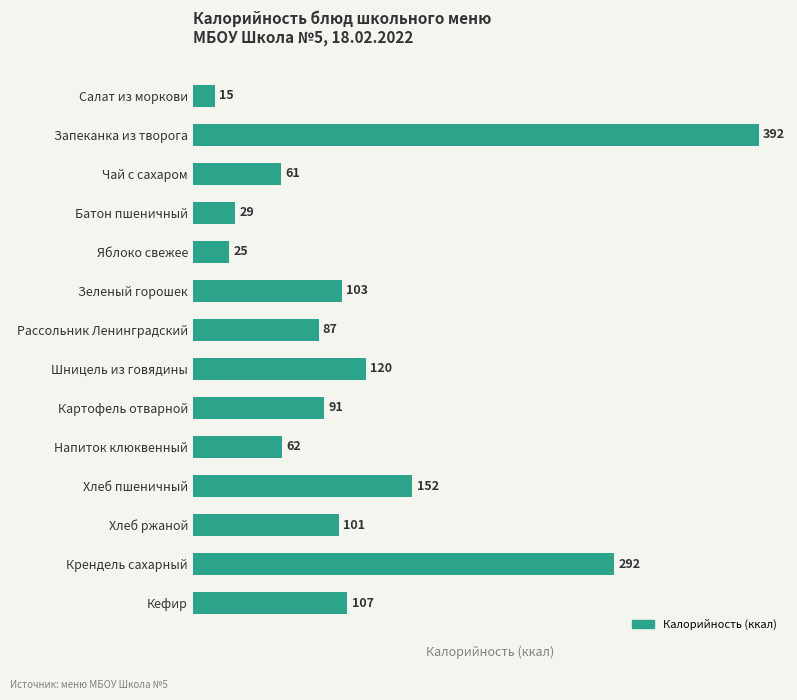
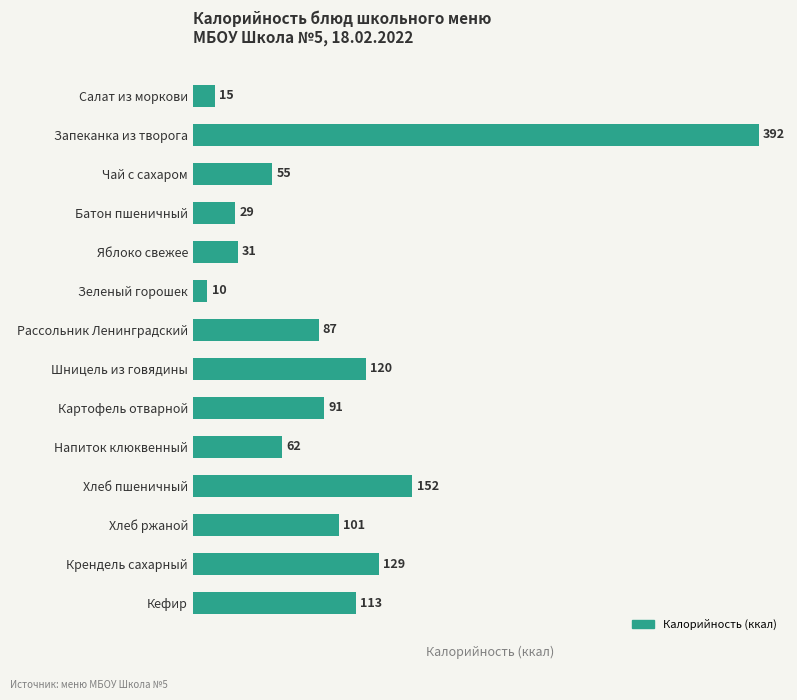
  {
    "Салат из моркови": 15,
    "Запеканка из творога": 392,
-   "Чай с сахаром": 61,
+   "Чай с сахаром": 55,
    "Батон пшеничный": 29,
-   "Яблоко свежее": 25,
-   "Зеленый горошек": 103,
+   "Яблоко свежее": 31,
+   "Зеленый горошек": 10,
    "Рассольник Ленинградский": 87,
    "Шницель из говядины": 120,
    "Картофель отварной": 91,
    "Напиток клюквенный": 62,
    "Хлеб пшеничный": 152,
    "Хлеб ржаной": 101,
-   "Крендель сахарный": 292,
-   "Кефир": 107
+   "Крендель сахарный": 129,
+   "Кефир": 113
  }
